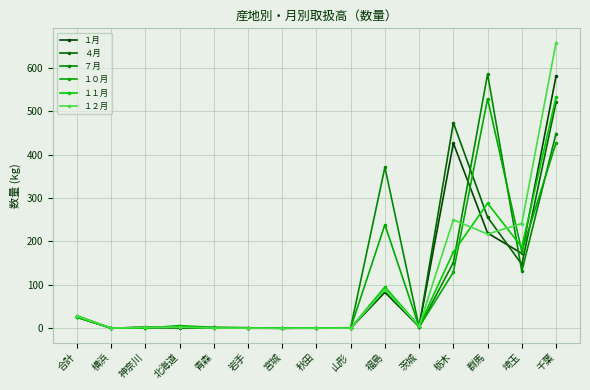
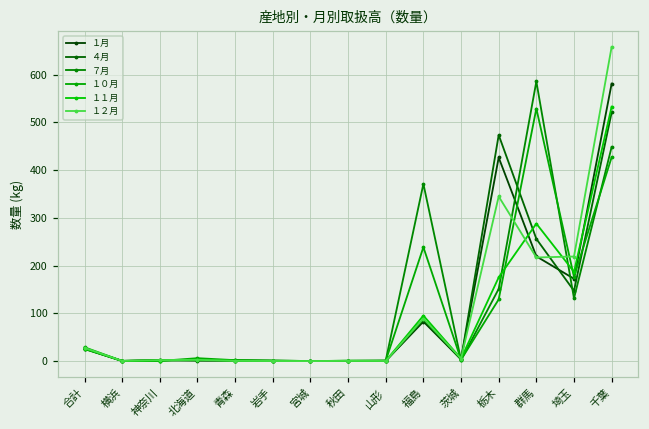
  {
    "１２月": {
-     "栃木": 250,
-     "埼玉": 240,
+     "栃木": 340,
+     "埼玉": 220,
      "千葉": 660
    }
  }
